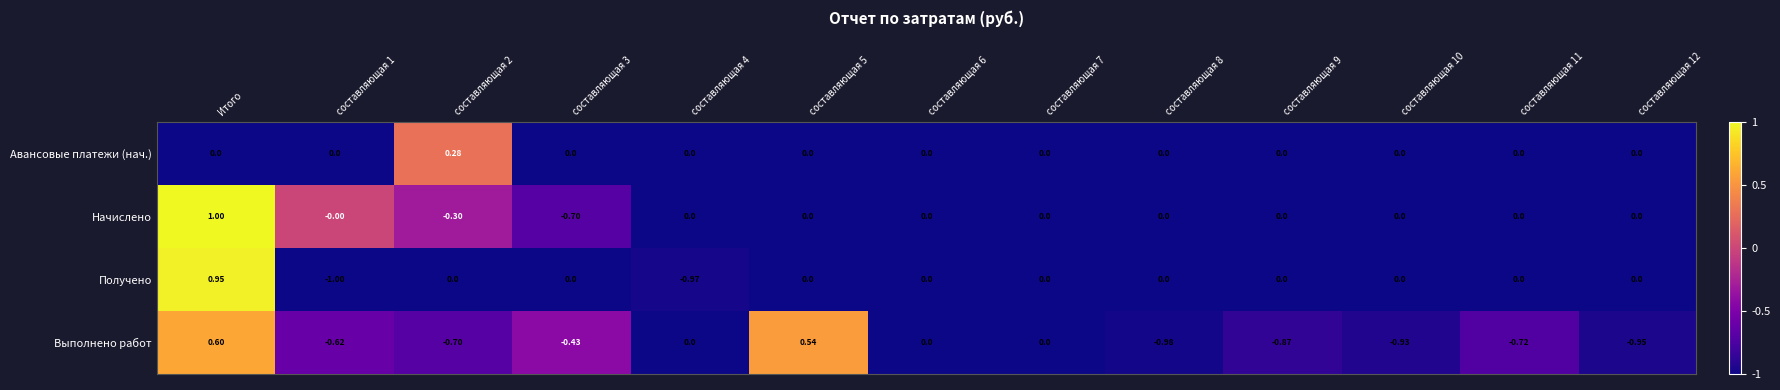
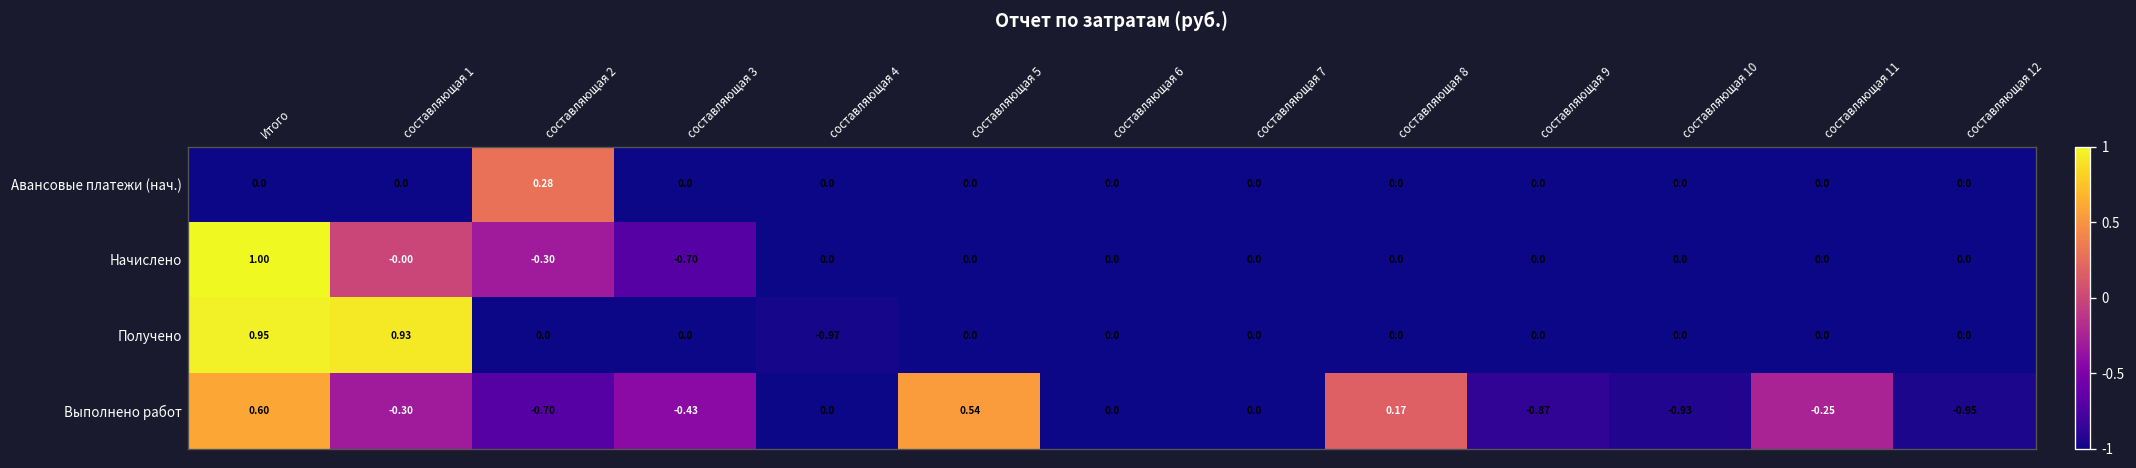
  {
    "Авансовые платежи (нач.)": {
      "Итого": 0.0,
      "составляющая 1": 0.0,
      "составляющая 2": 0.28,
      "составляющая 3": 0.0,
      "составляющая 4": 0.0,
      "составляющая 5": 0.0,
      "составляющая 6": 0.0,
      "составляющая 7": 0.0,
      "составляющая 8": 0.0,
      "составляющая 9": 0.0,
      "составляющая 10": 0.0,
      "составляющая 11": 0.0,
      "составляющая 12": 0.0
    },
    "Начислено": {
      "Итого": 1.00,
      "составляющая 1": -0.00,
      "составляющая 2": -0.30,
      "составляющая 3": -0.70,
      "составляющая 4": 0.0,
      "составляющая 5": 0.0,
      "составляющая 6": 0.0,
      "составляющая 7": 0.0,
      "составляющая 8": 0.0,
      "составляющая 9": 0.0,
      "составляющая 10": 0.0,
      "составляющая 11": 0.0,
      "составляющая 12": 0.0
    },
    "Получено": {
      "Итого": 0.95,
-     "составляющая 1": -1.00,
+     "составляющая 1": 0.93,
      "составляющая 2": 0.0,
      "составляющая 3": 0.0,
      "составляющая 4": -0.97,
      "составляющая 5": 0.0,
      "составляющая 6": 0.0,
      "составляющая 7": 0.0,
      "составляющая 8": 0.0,
      "составляющая 9": 0.0,
      "составляющая 10": 0.0,
      "составляющая 11": 0.0,
      "составляющая 12": 0.0
    },
    "Выполнено работ": {
      "Итого": 0.60,
-     "составляющая 1": -0.62,
+     "составляющая 1": -0.30,
      "составляющая 2": -0.70,
      "составляющая 3": -0.43,
      "составляющая 4": 0.0,
      "составляющая 5": 0.54,
      "составляющая 6": 0.0,
      "составляющая 7": 0.0,
-     "составляющая 8": -0.98,
+     "составляющая 8": 0.17,
      "составляющая 9": -0.87,
      "составляющая 10": -0.93,
-     "составляющая 11": -0.72,
+     "составляющая 11": -0.25,
      "составляющая 12": -0.95
    }
  }
